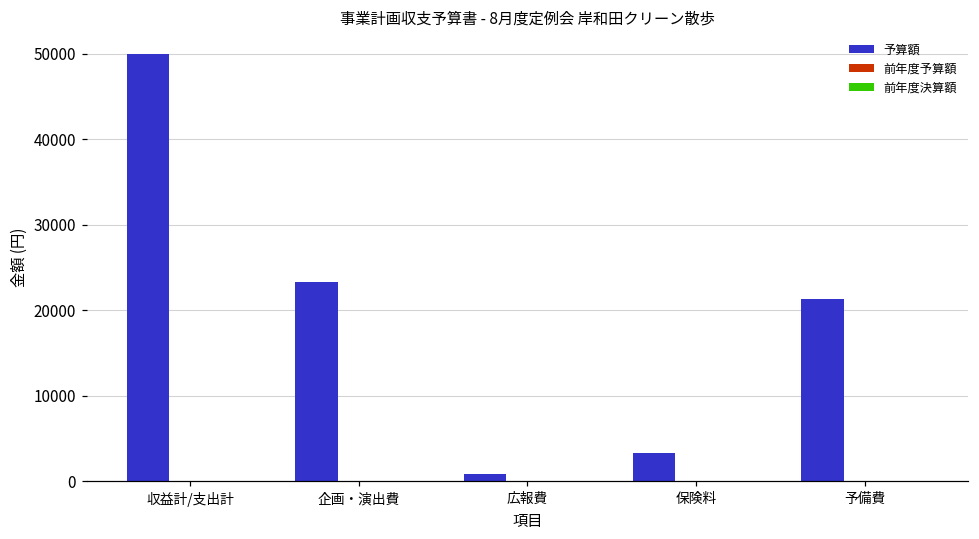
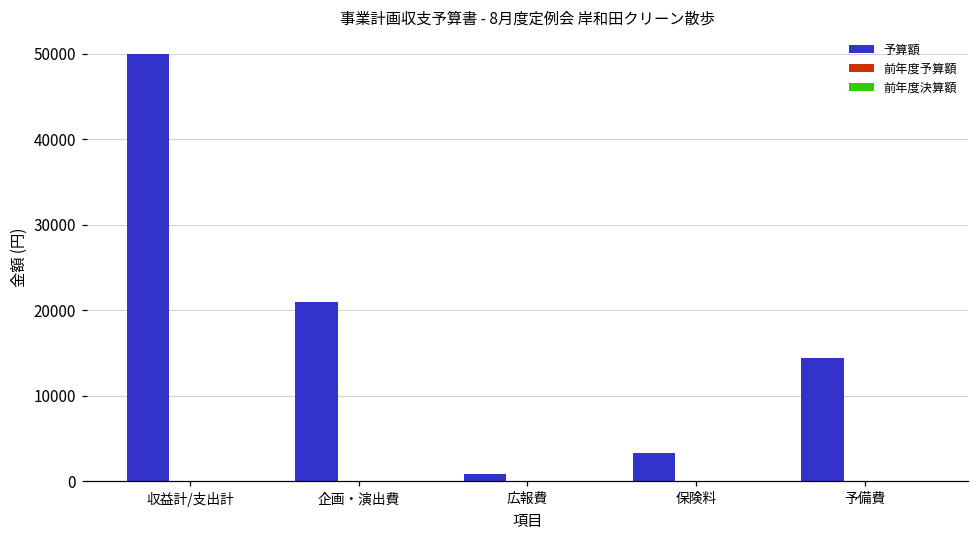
  {
    "予算額": {
      "収益計/支出計": 50000,
-     "企画・演出費": 23000,
+     "企画・演出費": 21000,
      "広報費": 1000,
      "保険料": 3000,
-     "予備費": 21000
+     "予備費": 14000
    },
    "前年度予算額": {
      "収益計/支出計": 0,
      "企画・演出費": 0,
      "広報費": 0,
      "保険料": 0,
      "予備費": 0
    },
    "前年度決算額": {
      "収益計/支出計": 0,
      "企画・演出費": 0,
      "広報費": 0,
      "保険料": 0,
      "予備費": 0
    }
  }
